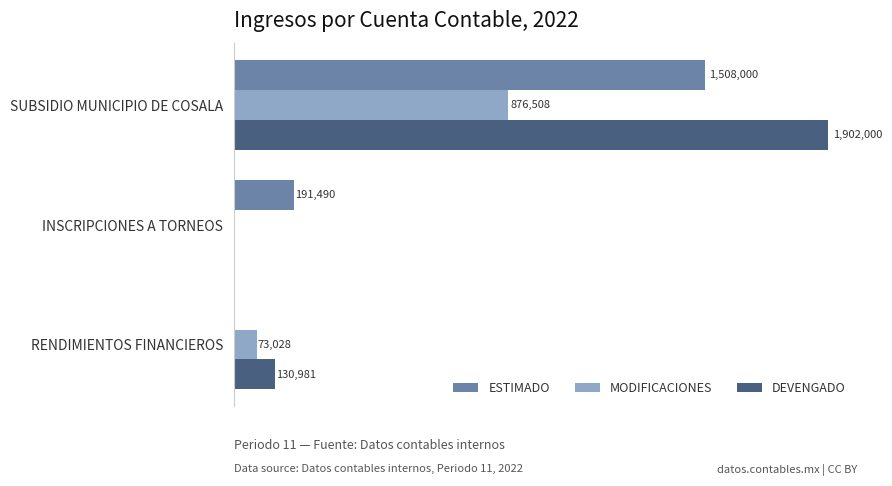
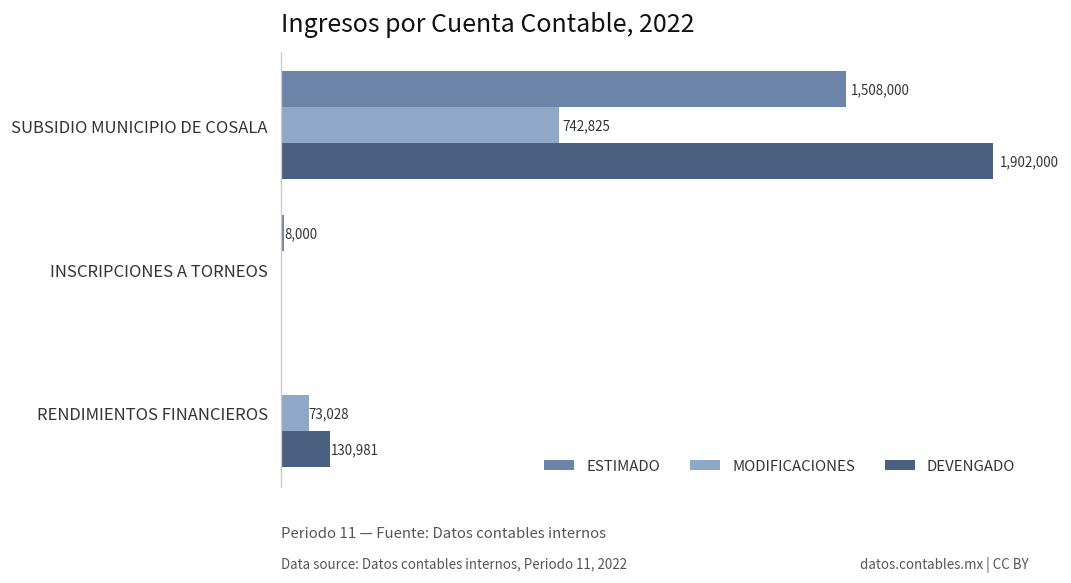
  {
    "ESTIMADO": {
      "SUBSIDIO MUNICIPIO DE COSALA": "1,508,000",
-     "INSCRIPCIONES A TORNEOS": "191,490"
+     "INSCRIPCIONES A TORNEOS": "8,000"
    },
    "MODIFICACIONES": {
-     "SUBSIDIO MUNICIPIO DE COSALA": "876,508",
+     "SUBSIDIO MUNICIPIO DE COSALA": "742,825",
      "RENDIMIENTOS FINANCIEROS": "73,028"
    },
    "DEVENGADO": {
      "SUBSIDIO MUNICIPIO DE COSALA": "1,902,000",
      "RENDIMIENTOS FINANCIEROS": "130,981"
    }
  }
